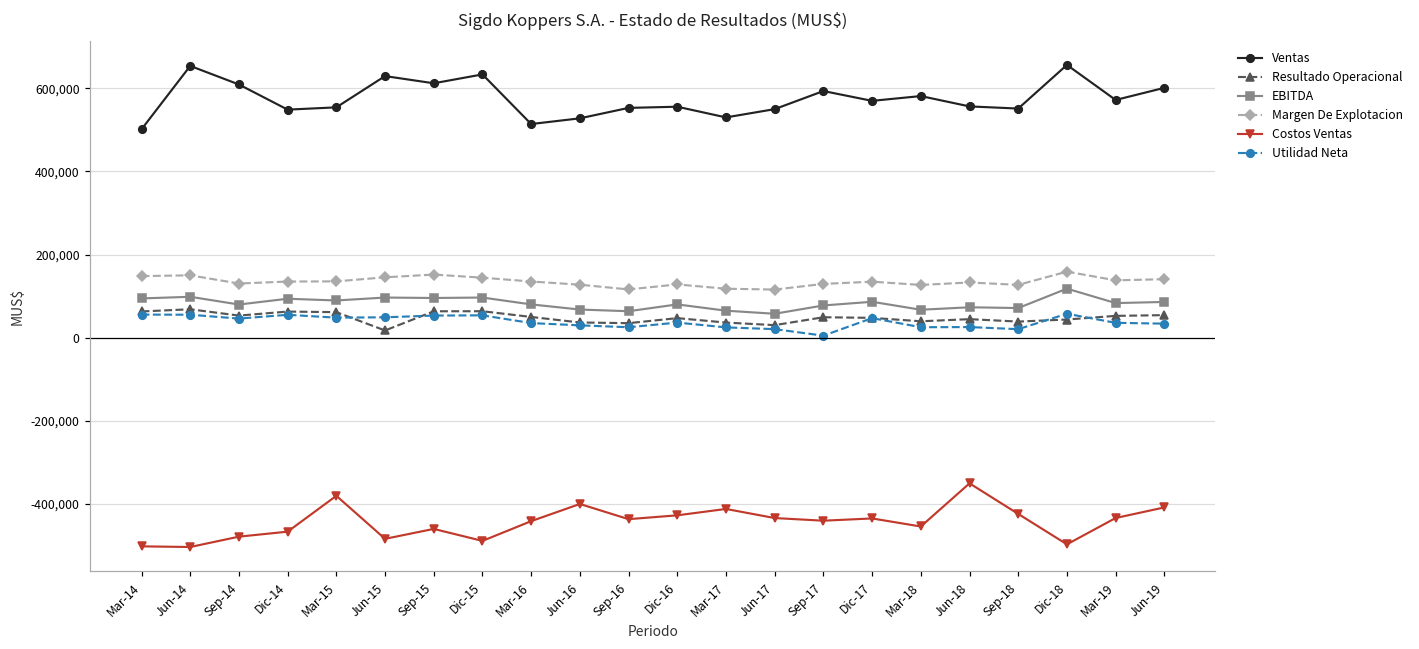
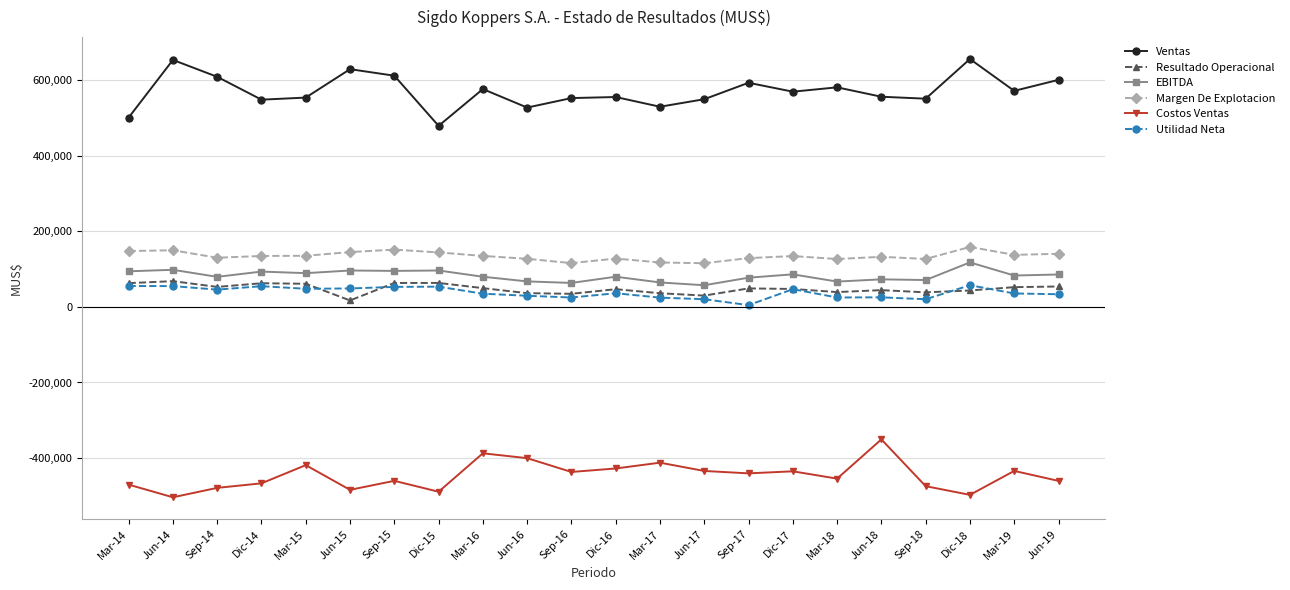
  {
    "Ventas": {
      "Mar-14": "500,000",
      "Jun-14": "650,000",
      "Sep-14": "610,000",
      "Dic-14": "550,000",
      "Mar-15": "550,000",
      "Jun-15": "630,000",
      "Sep-15": "610,000",
-     "Dic-15": "630,000",
-     "Mar-16": "510,000",
+     "Dic-15": "480,000",
+     "Mar-16": "580,000",
      "Jun-16": "530,000",
      "Sep-16": "550,000",
      "Dic-16": "560,000",
      "Mar-17": "530,000",
      "Jun-17": "550,000",
      "Sep-17": "590,000",
      "Dic-17": "570,000",
      "Mar-18": "580,000",
      "Jun-18": "560,000",
      "Sep-18": "550,000",
      "Dic-18": "660,000",
      "Mar-19": "570,000",
      "Jun-19": "600,000"
    },
    "Resultado Operacional": {
      "Mar-14": "60,000",
      "Jun-14": "70,000",
      "Sep-14": "50,000",
      "Dic-14": "60,000",
      "Mar-15": "60,000",
      "Jun-15": "20,000",
      "Sep-15": "60,000",
      "Dic-15": "60,000",
      "Mar-16": "50,000",
      "Jun-16": "40,000",
      "Sep-16": "30,000",
      "Dic-16": "50,000",
      "Mar-17": "40,000",
      "Jun-17": "30,000",
      "Sep-17": "50,000",
      "Mar-18": "40,000",
      "Jun-18": "40,000",
      "Sep-18": "40,000",
      "Dic-18": "40,000",
      "Mar-19": "50,000",
      "Jun-19": "50,000"
    },
    "Costos Ventas": {
-     "Mar-14": "-500,000",
+     "Mar-14": "-470,000",
      "Jun-14": "-500,000",
      "Sep-14": "-480,000",
      "Dic-14": "-470,000",
-     "Mar-15": "-380,000",
+     "Mar-15": "-420,000",
      "Jun-15": "-480,000",
      "Sep-15": "-460,000",
      "Dic-15": "-490,000",
-     "Mar-16": "-440,000",
+     "Mar-16": "-390,000",
      "Jun-16": "-400,000",
      "Sep-16": "-440,000",
      "Dic-16": "-430,000",
      "Mar-17": "-410,000",
      "Jun-17": "-430,000",
      "Sep-17": "-440,000",
      "Dic-17": "-440,000",
      "Mar-18": "-450,000",
      "Jun-18": "-350,000",
-     "Sep-18": "-420,000",
+     "Sep-18": "-470,000",
      "Dic-18": "-500,000",
      "Mar-19": "-430,000",
-     "Jun-19": "-410,000"
+     "Jun-19": "-460,000"
    },
    "Utilidad Neta": {
      "Mar-14": "60,000",
      "Jun-14": "60,000",
      "Sep-14": "50,000",
      "Dic-14": "50,000",
      "Mar-15": "50,000",
      "Jun-15": "50,000",
      "Sep-15": "50,000",
      "Dic-15": "50,000",
      "Mar-16": "40,000",
      "Jun-16": "30,000",
      "Sep-16": "20,000",
      "Dic-16": "40,000",
      "Mar-17": "20,000",
      "Jun-17": "20,000",
      "Sep-17": "0",
      "Mar-18": "30,000",
      "Jun-18": "30,000",
      "Sep-18": "20,000",
      "Dic-18": "60,000",
      "Mar-19": "40,000",
      "Jun-19": "30,000"
    }
  }
